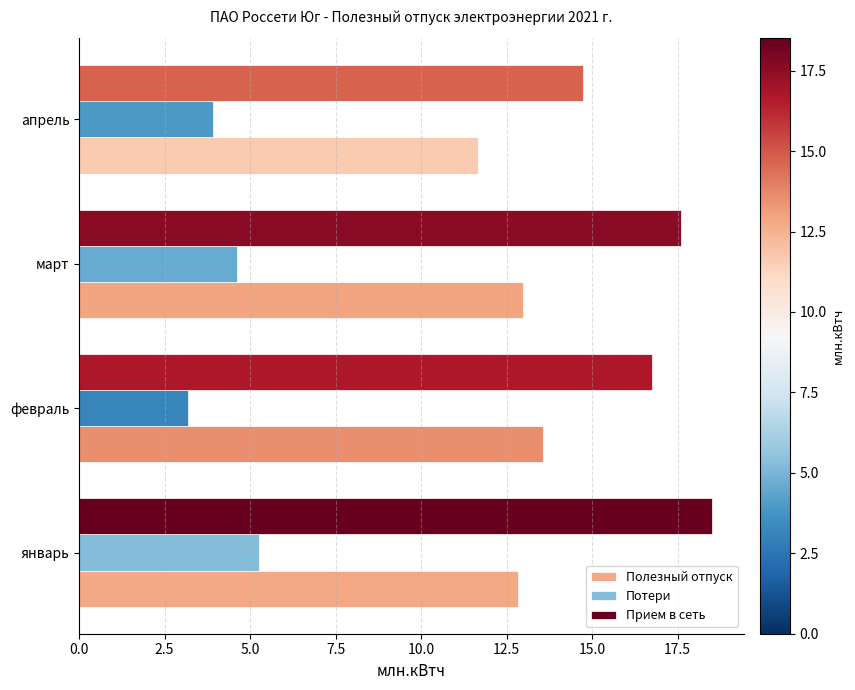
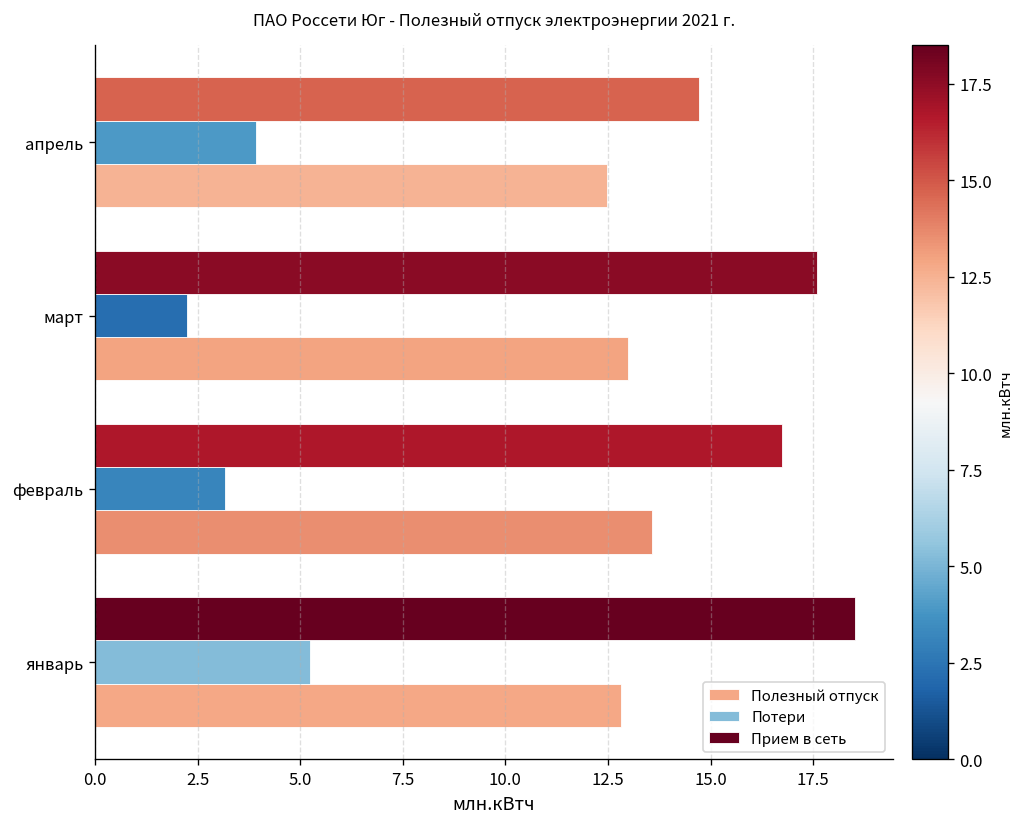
  {
    "Полезный отпуск": {
-     "апрель": 11.7,
+     "апрель": 12.5,
      "март": 13.0,
      "февраль": 13.6,
      "январь": 12.8
    },
    "Потери": {
      "апрель": 3.9,
-     "март": 4.6,
+     "март": 2.2,
      "февраль": 3.2,
      "январь": 5.2
    },
    "Прием в сеть": {
      "апрель": 14.7,
      "март": 17.6,
      "февраль": 16.7,
      "январь": 18.5
    }
  }
